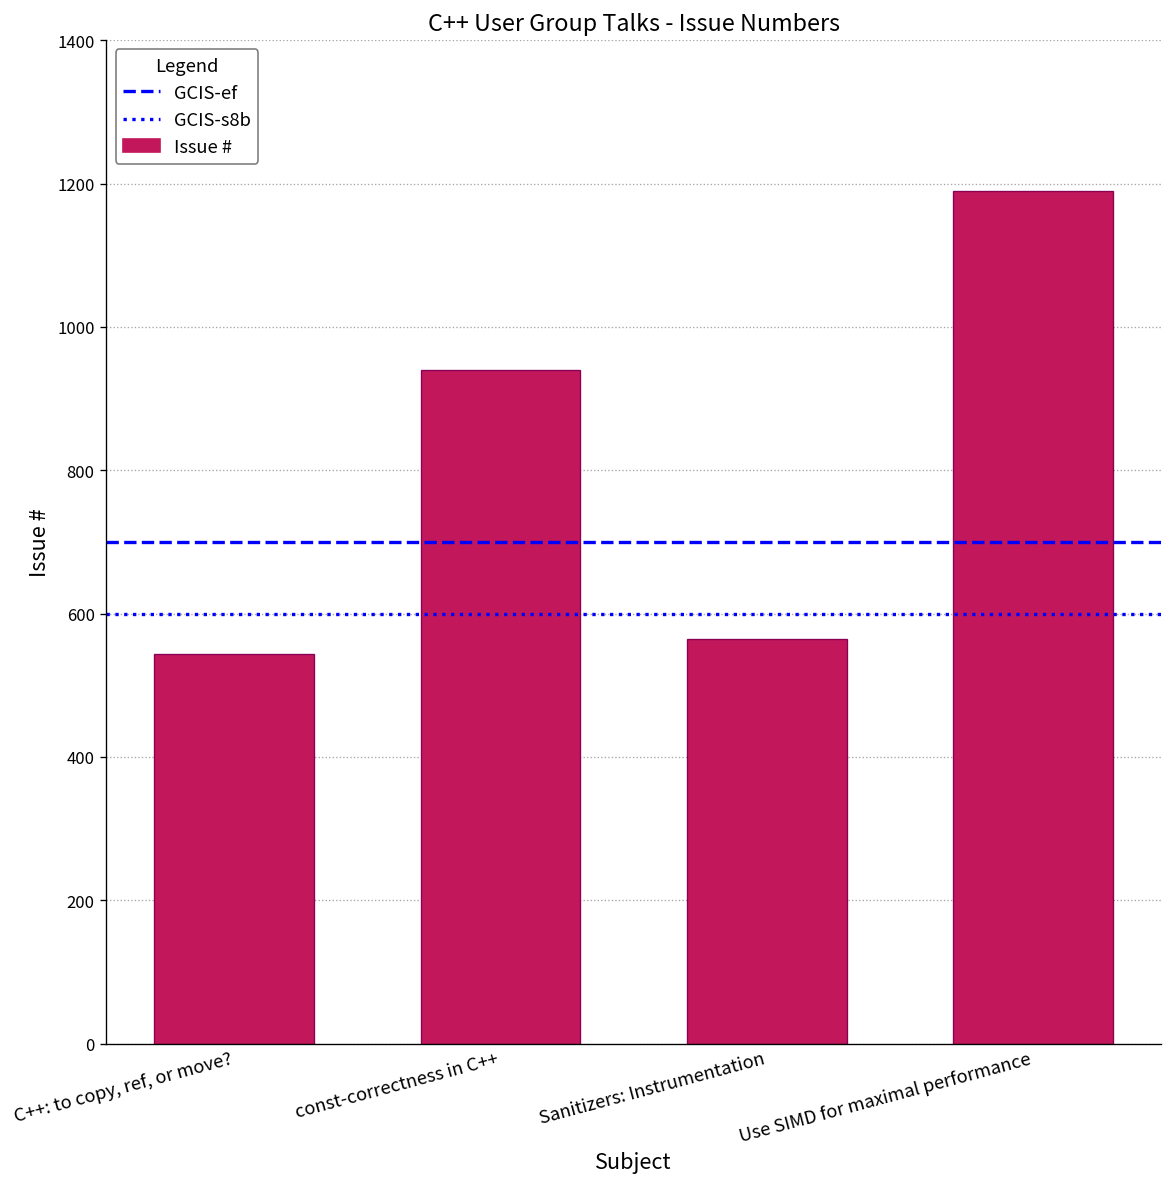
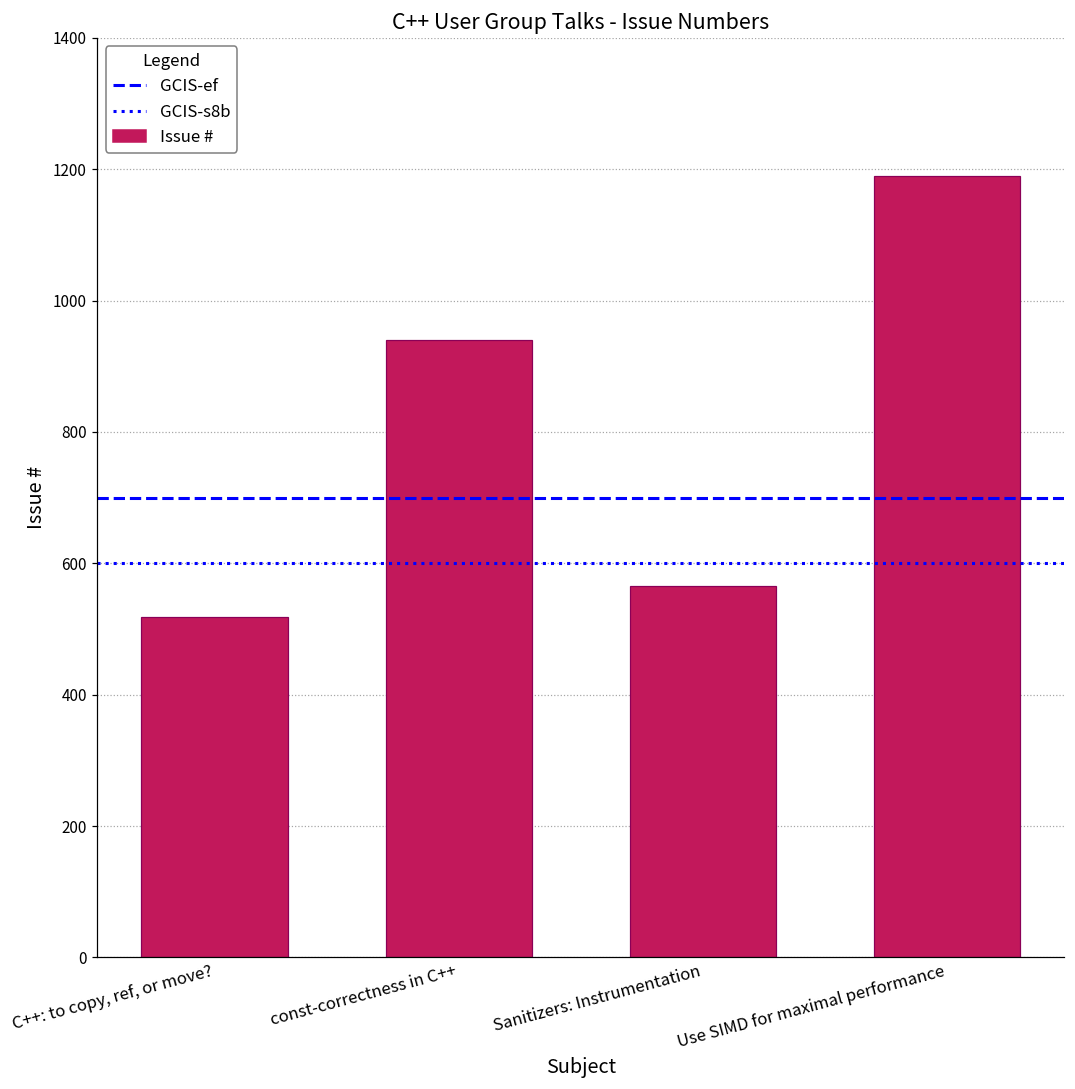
  {
-   "C++: to copy, ref, or move?": 540,
+   "C++: to copy, ref, or move?": 520,
    "const-correctness in C++": 940,
    "Sanitizers: Instrumentation": 570,
    "Use SIMD for maximal performance": 1190
  }
